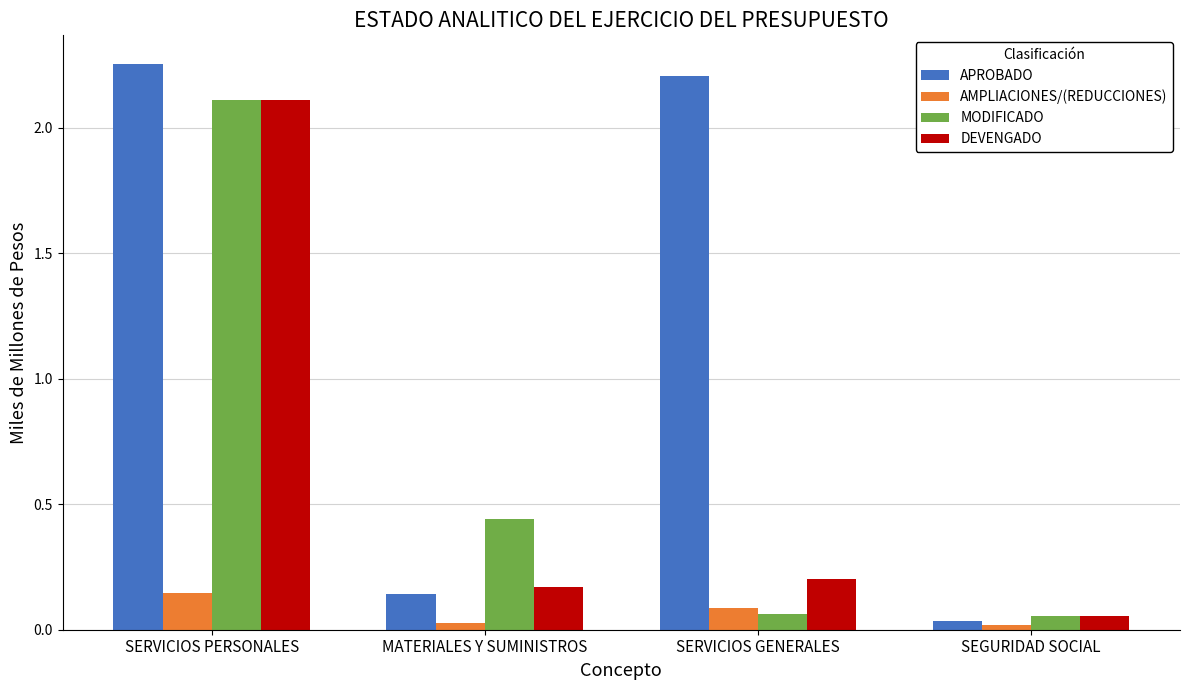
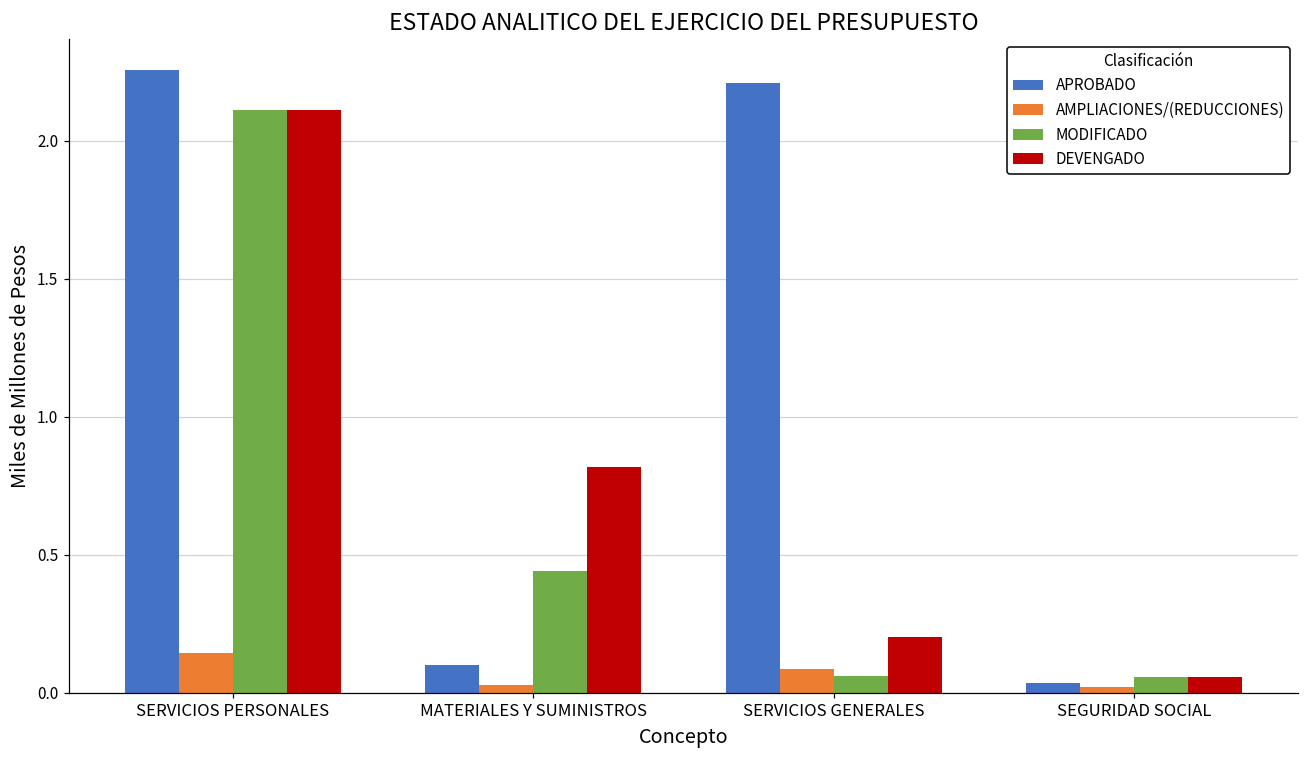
  {
    "APROBADO": {
      "SERVICIOS PERSONALES": 2.26,
-     "MATERIALES Y SUMINISTROS": 0.14,
+     "MATERIALES Y SUMINISTROS": 0.10,
      "SERVICIOS GENERALES": 2.21,
      "SEGURIDAD SOCIAL": 0.04
    },
    "AMPLIACIONES/(REDUCCIONES)": {
      "SERVICIOS PERSONALES": 0.15,
      "MATERIALES Y SUMINISTROS": 0.03,
      "SERVICIOS GENERALES": 0.09,
      "SEGURIDAD SOCIAL": 0.02
    },
    "MODIFICADO": {
      "SERVICIOS PERSONALES": 2.11,
      "MATERIALES Y SUMINISTROS": 0.44,
      "SERVICIOS GENERALES": 0.06,
      "SEGURIDAD SOCIAL": 0.06
    },
    "DEVENGADO": {
      "SERVICIOS PERSONALES": 2.11,
-     "MATERIALES Y SUMINISTROS": 0.17,
+     "MATERIALES Y SUMINISTROS": 0.82,
      "SERVICIOS GENERALES": 0.20,
      "SEGURIDAD SOCIAL": 0.06
    }
  }
